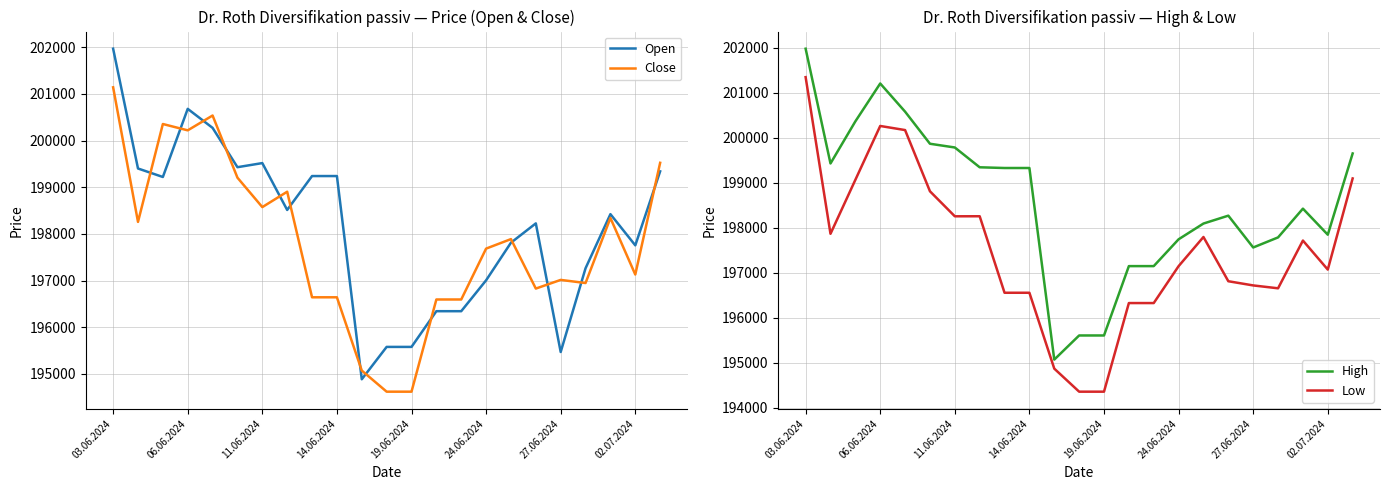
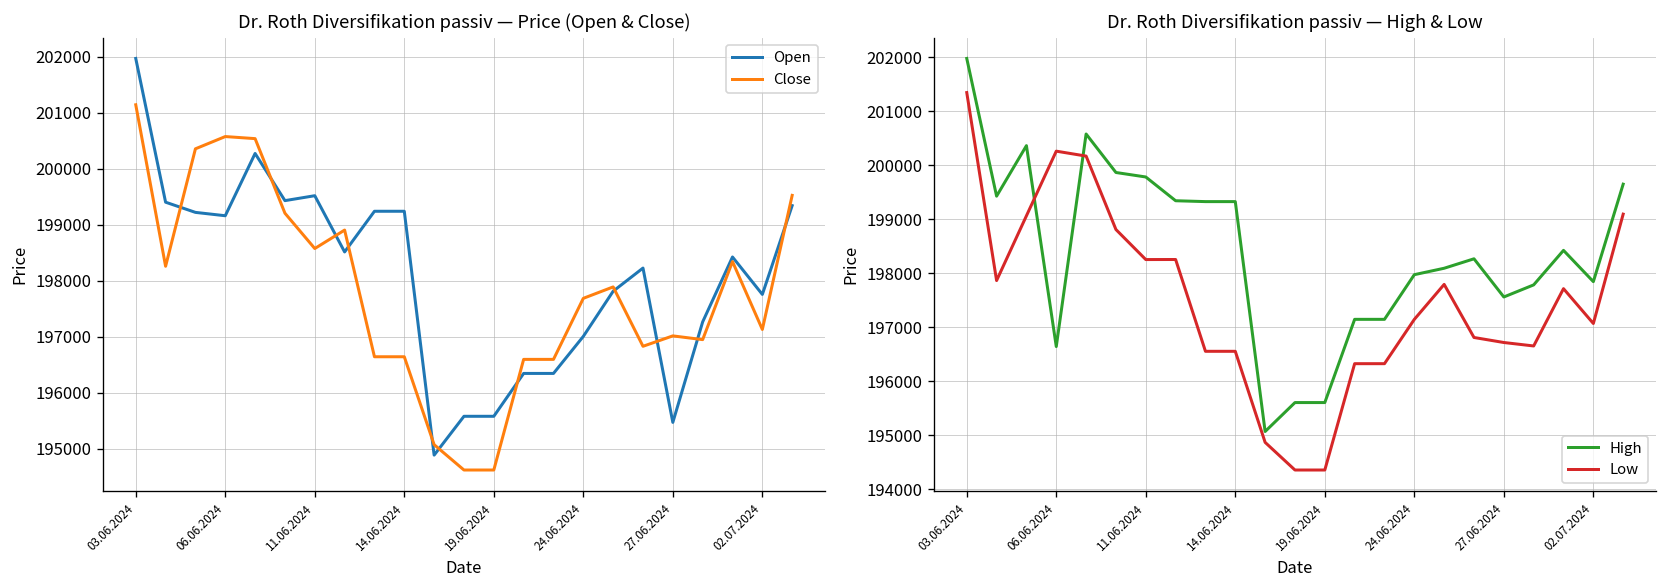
  {
    "Dr. Roth Diversifikation passiv — Price (Open & Close)": {
      "Open": {
        "03.06.2024": 202000,
-       "06.06.2024": 200700,
+       "06.06.2024": 199200,
        "11.06.2024": 199500,
        "14.06.2024": 199200,
        "19.06.2024": 195600,
        "24.06.2024": 197000,
        "27.06.2024": 195500,
        "02.07.2024": 197800
      },
      "Close": {
        "03.06.2024": 201100,
-       "06.06.2024": 200200,
+       "06.06.2024": 200600,
        "11.06.2024": 198600,
        "14.06.2024": 196600,
        "19.06.2024": 194600,
        "24.06.2024": 197700,
        "27.06.2024": 197000,
        "02.07.2024": 197100
      }
    },
    "Dr. Roth Diversifikation passiv — High & Low": {
      "High": {
        "03.06.2024": 202000,
-       "06.06.2024": 201200,
+       "06.06.2024": 196600,
        "11.06.2024": 199800,
        "14.06.2024": 199300,
        "19.06.2024": 195600,
-       "24.06.2024": 197700,
+       "24.06.2024": 198000,
        "27.06.2024": 197600,
        "02.07.2024": 197800
      },
      "Low": {
        "03.06.2024": 201300,
        "06.06.2024": 200300,
        "11.06.2024": 198300,
        "14.06.2024": 196600,
        "19.06.2024": 194400,
        "24.06.2024": 197100,
        "27.06.2024": 196700,
        "02.07.2024": 197100
      }
    }
  }
